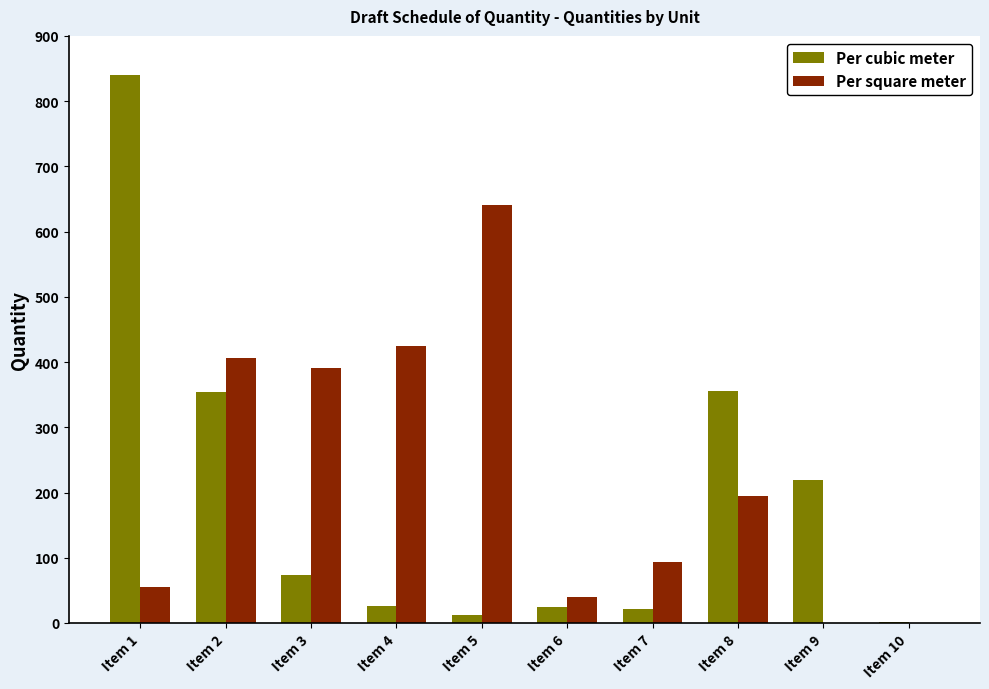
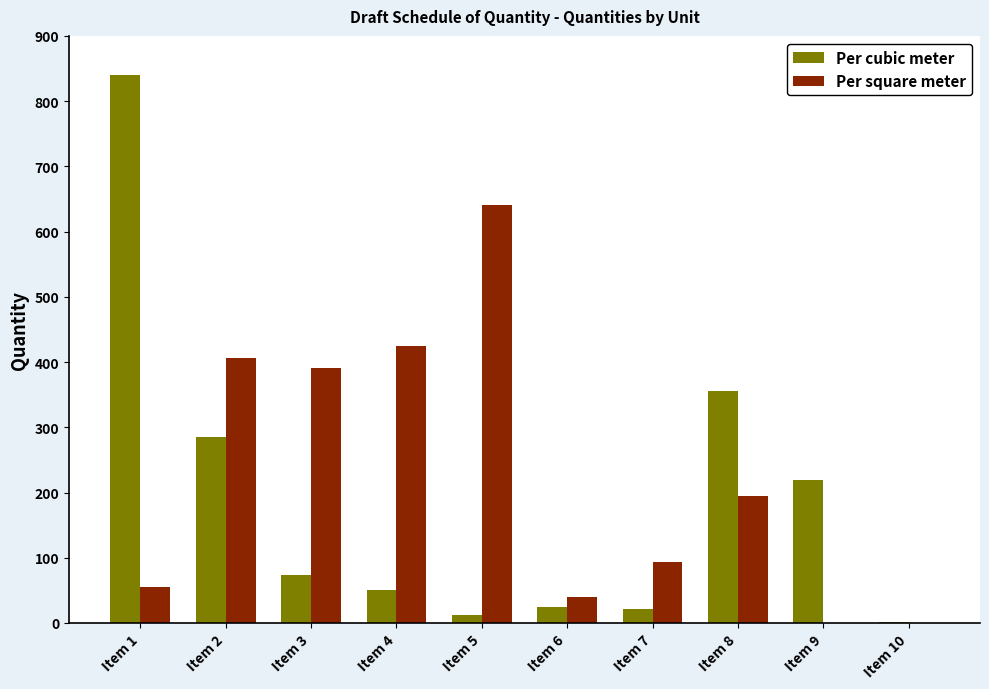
  {
    "Per cubic meter": {
      "Item 1": 840,
-     "Item 2": 350,
+     "Item 2": 280,
      "Item 3": 70,
-     "Item 4": 30,
+     "Item 4": 50,
      "Item 5": 10,
      "Item 6": 20,
      "Item 7": 20,
      "Item 8": 360,
      "Item 9": 220
    },
    "Per square meter": {
      "Item 1": 60,
      "Item 2": 410,
      "Item 3": 390,
      "Item 4": 420,
      "Item 5": 640,
      "Item 6": 40,
      "Item 7": 90,
      "Item 8": 190,
      "Item 9": 0,
      "Item 10": 0
    }
  }
